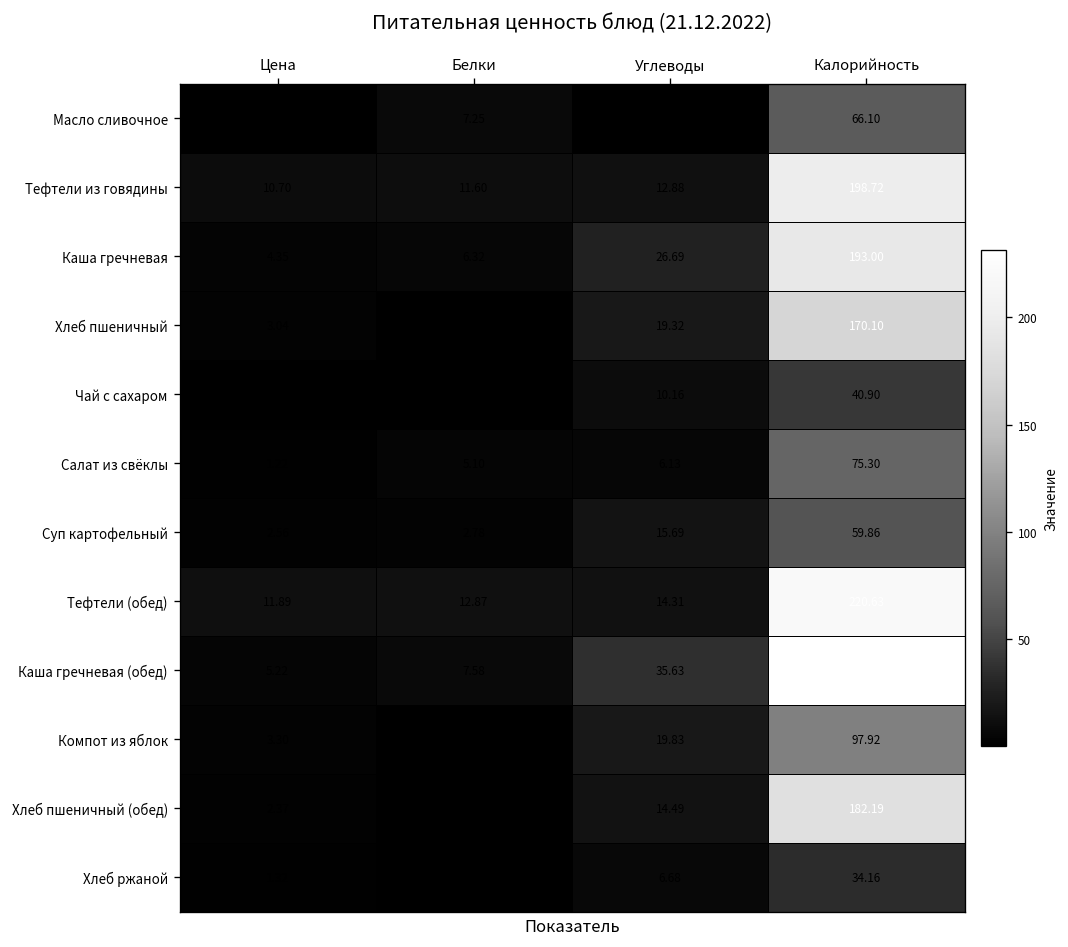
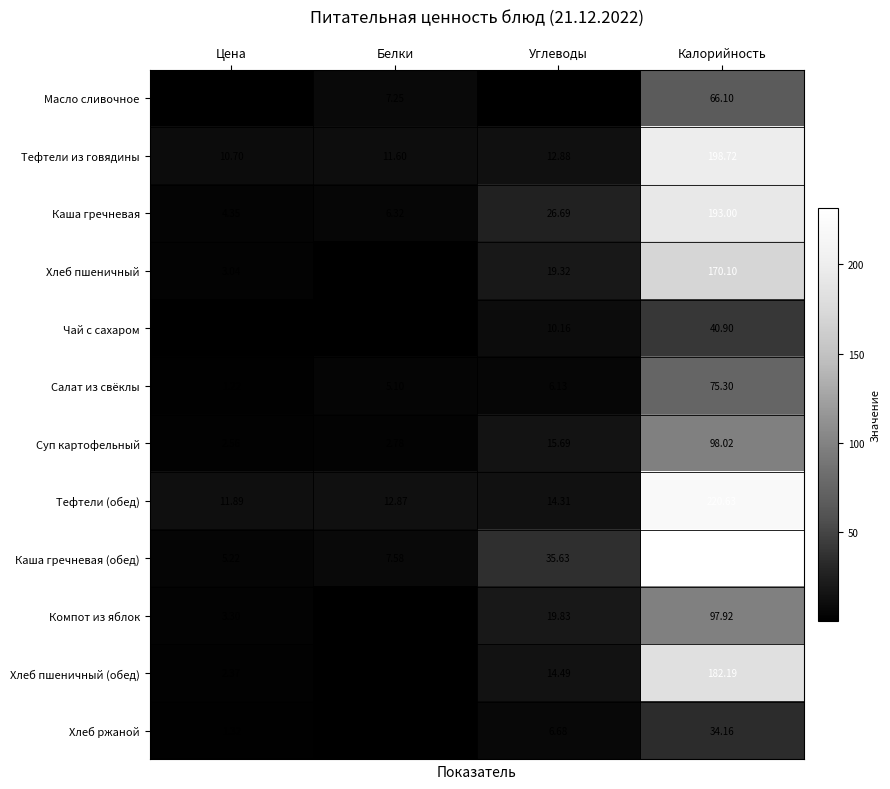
  {
    "Масло сливочное": {
      "Калорийность": 66.10
    },
    "Чай с сахаром": {
      "Калорийность": 40.90
    },
    "Салат из свёклы": {
      "Калорийность": 75.30
    },
    "Суп картофельный": {
-     "Калорийность": 59.86
+     "Калорийность": 98.02
    },
    "Компот из яблок": {
      "Калорийность": 97.92
    }
  }
